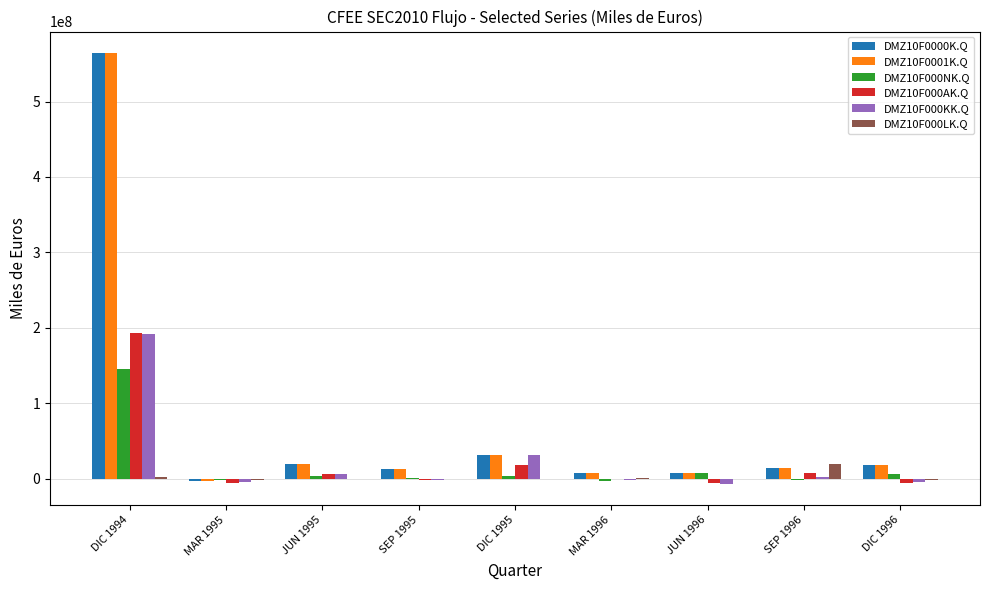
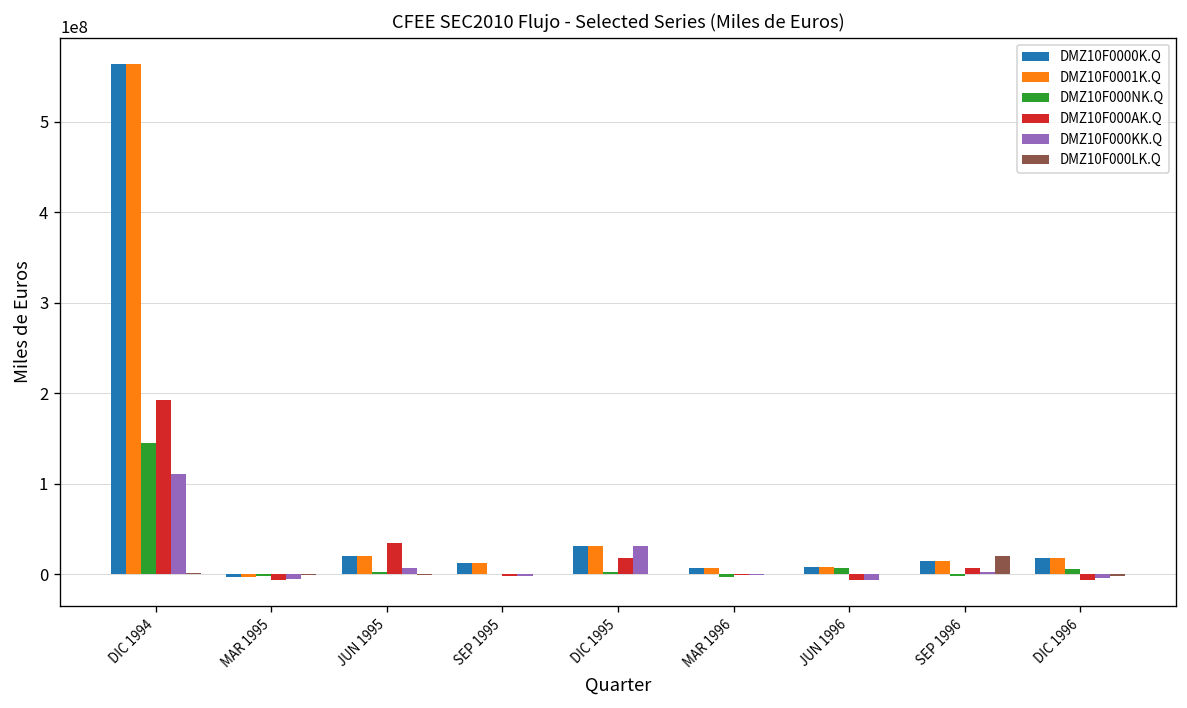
  {
    "DMZ10F0000K.Q": {
      "DIC 1994": 560000000,
      "JUN 1995": 20000000,
      "SEP 1995": 10000000,
      "DIC 1995": 30000000,
      "MAR 1996": 10000000,
      "JUN 1996": 10000000,
      "SEP 1996": 10000000,
      "DIC 1996": 20000000
    },
    "DMZ10F0001K.Q": {
      "DIC 1994": 560000000,
      "JUN 1995": 20000000,
      "SEP 1995": 10000000,
      "DIC 1995": 30000000,
      "MAR 1996": 10000000,
      "JUN 1996": 10000000,
      "SEP 1996": 10000000,
      "DIC 1996": 20000000
    },
    "DMZ10F000NK.Q": {
      "DIC 1994": 150000000,
      "JUN 1996": 10000000,
      "DIC 1996": 10000000
    },
    "DMZ10F000AK.Q": {
      "DIC 1994": 190000000,
      "MAR 1995": -10000000,
-     "JUN 1995": 10000000,
+     "JUN 1995": 30000000,
      "DIC 1995": 20000000,
      "JUN 1996": -10000000,
      "SEP 1996": 10000000,
      "DIC 1996": -10000000
    },
    "DMZ10F000KK.Q": {
-     "DIC 1994": 190000000,
+     "DIC 1994": 110000000,
      "MAR 1995": 0,
      "JUN 1995": 10000000,
      "DIC 1995": 30000000,
      "JUN 1996": -10000000,
      "DIC 1996": 0
    },
    "DMZ10F000LK.Q": {
      "SEP 1996": 20000000
    }
  }
